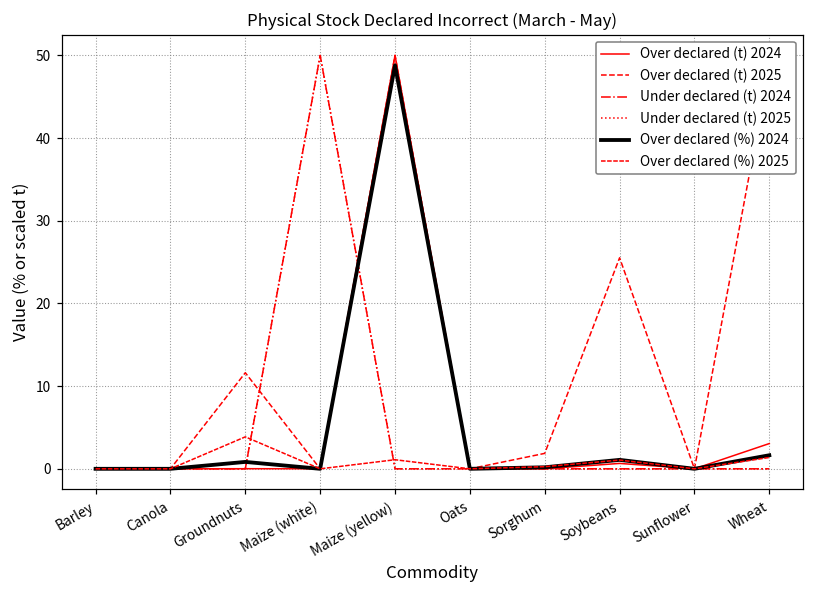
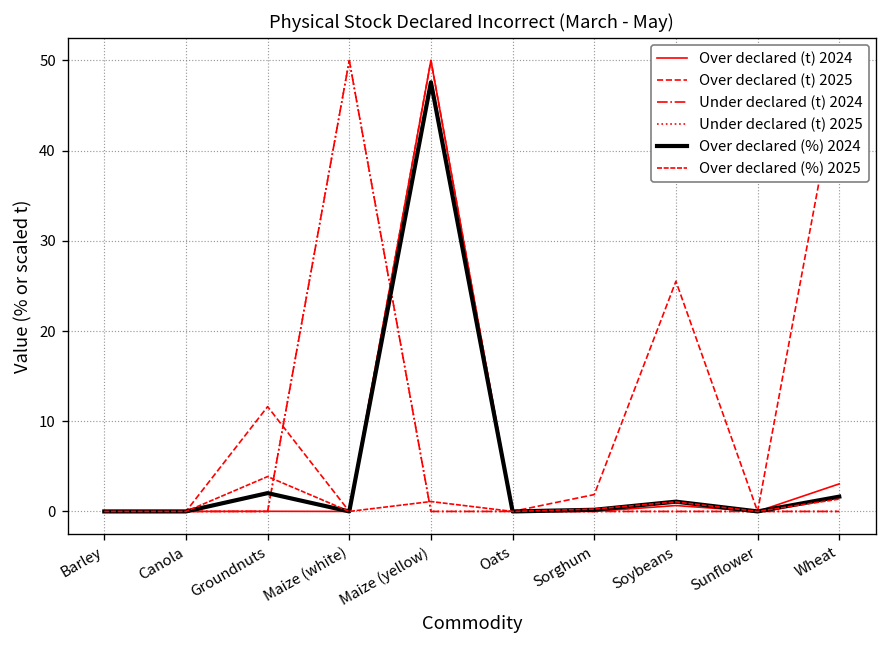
  {
    "Over declared (%) 2024": {
-     "Groundnuts": 1,
-     "Maize (yellow)": 49
+     "Groundnuts": 2,
+     "Maize (yellow)": 48
    }
  }
